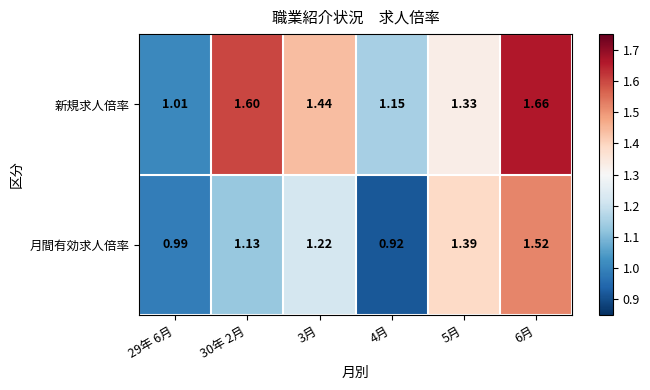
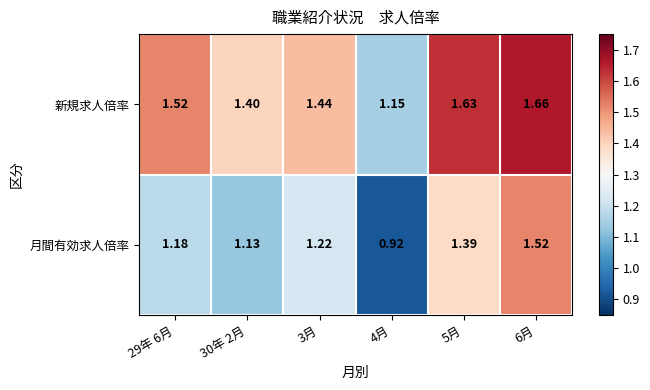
  {
    "新規求人倍率": {
-     "29年 6月": 1.01,
-     "30年 2月": 1.60,
+     "29年 6月": 1.52,
+     "30年 2月": 1.40,
      "3月": 1.44,
      "4月": 1.15,
-     "5月": 1.33,
+     "5月": 1.63,
      "6月": 1.66
    },
    "月間有効求人倍率": {
-     "29年 6月": 0.99,
+     "29年 6月": 1.18,
      "30年 2月": 1.13,
      "3月": 1.22,
      "4月": 0.92,
      "5月": 1.39,
      "6月": 1.52
    }
  }
